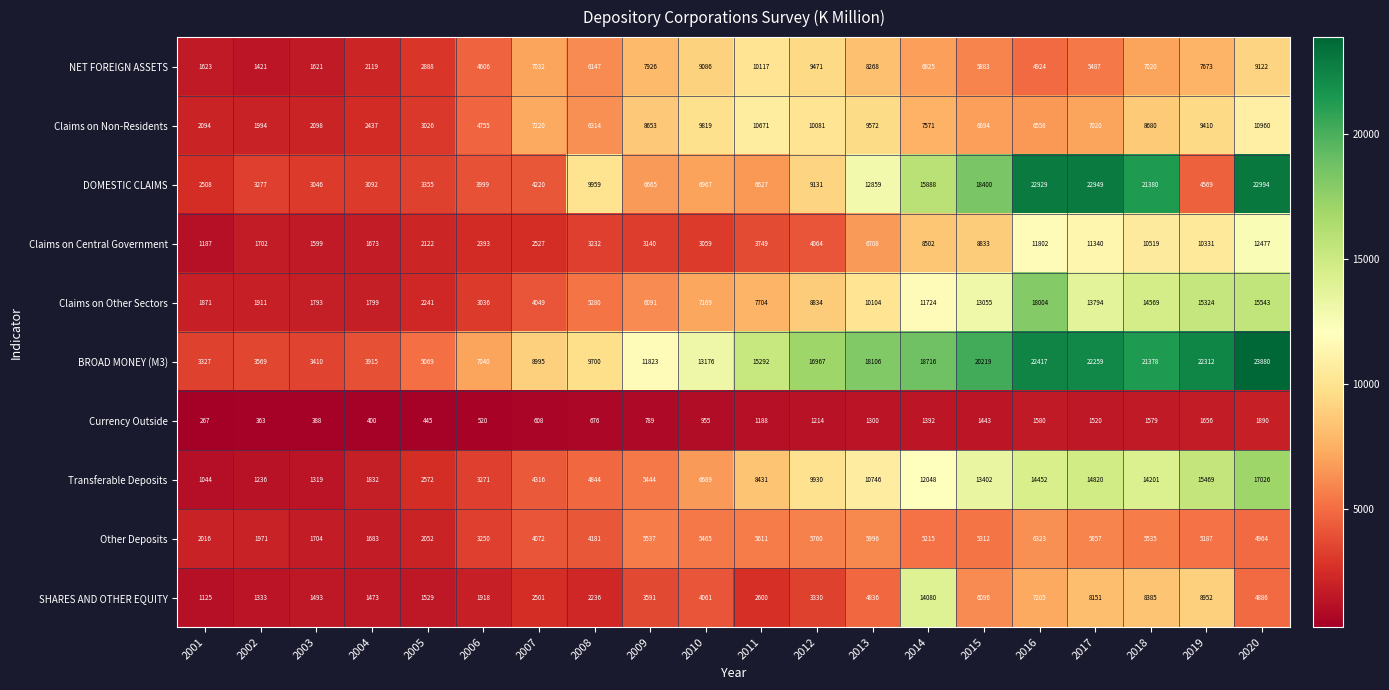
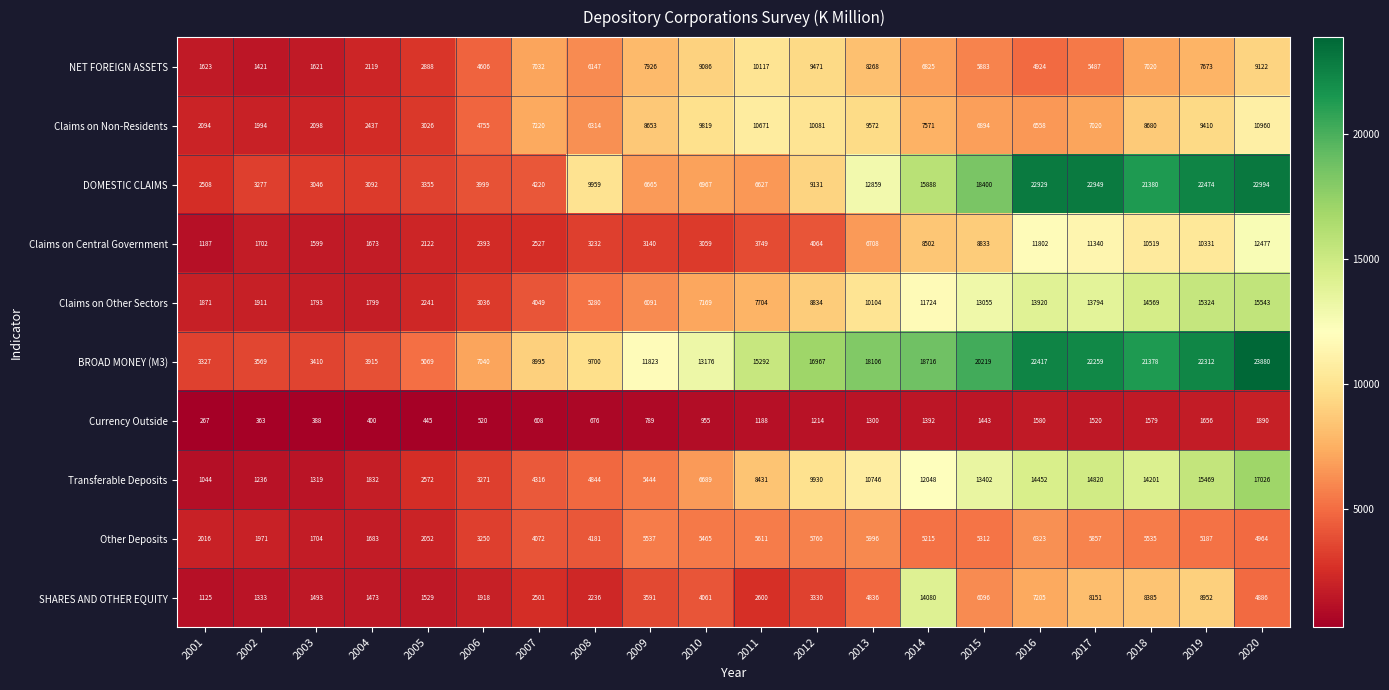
  {
    "NET FOREIGN ASSETS": {
      "2001": 1623,
      "2002": 1421,
      "2003": 1621,
      "2004": 2119,
      "2005": 2888,
      "2006": 4606,
      "2007": 7032,
      "2008": 6147,
      "2009": 7926,
      "2010": 9086,
      "2011": 10117,
      "2012": 9471,
      "2013": 8268,
      "2014": 6825,
      "2015": 5883,
      "2016": 4924,
      "2017": 5487,
      "2018": 7020,
      "2019": 7673,
      "2020": 9122
    },
    "Claims on Non-Residents": {
      "2001": 2094,
      "2002": 1994,
      "2003": 2098,
      "2004": 2437,
      "2005": 3026,
      "2006": 4755,
      "2007": 7220,
      "2008": 6314,
      "2009": 8653,
      "2010": 9819,
      "2011": 10671,
      "2012": 10081,
      "2013": 9572,
      "2014": 7571,
      "2015": 6894,
      "2016": 6558,
      "2017": 7020,
      "2018": 8680,
      "2019": 9410,
      "2020": 10960
    },
    "DOMESTIC CLAIMS": {
      "2001": 2508,
      "2002": 3277,
      "2003": 3046,
      "2004": 3092,
      "2005": 3355,
      "2006": 3999,
      "2007": 4220,
      "2008": 9959,
      "2009": 6665,
      "2010": 6967,
      "2011": 6627,
      "2012": 9131,
      "2013": 12859,
      "2014": 15888,
      "2015": 18400,
      "2016": 22929,
      "2017": 22949,
      "2018": 21380,
-     "2019": 4569,
+     "2019": 22474,
      "2020": 22994
    },
    "Claims on Central Government": {
      "2001": 1187,
      "2002": 1702,
      "2003": 1599,
      "2004": 1673,
      "2005": 2122,
      "2006": 2393,
      "2007": 2527,
      "2008": 3232,
      "2009": 3140,
      "2010": 3059,
      "2011": 3749,
      "2012": 4064,
      "2013": 6708,
      "2014": 8502,
      "2015": 8833,
      "2016": 11802,
      "2017": 11340,
      "2018": 10519,
      "2019": 10331,
      "2020": 12477
    },
    "Claims on Other Sectors": {
      "2001": 1871,
      "2002": 1911,
      "2003": 1793,
      "2004": 1799,
      "2005": 2241,
      "2006": 3036,
      "2007": 4049,
      "2008": 5280,
      "2009": 6091,
      "2010": 7169,
      "2011": 7704,
      "2012": 8834,
      "2013": 10104,
      "2014": 11724,
      "2015": 13055,
-     "2016": 18004,
+     "2016": 13920,
      "2017": 13794,
      "2018": 14569,
      "2019": 15324,
      "2020": 15543
    },
    "BROAD MONEY (M3)": {
      "2001": 3327,
      "2002": 3569,
      "2003": 3410,
      "2004": 3915,
      "2005": 5069,
      "2006": 7040,
      "2007": 8995,
      "2008": 9700,
      "2009": 11823,
      "2010": 13176,
      "2011": 15292,
      "2012": 16967,
      "2013": 18106,
      "2014": 18716,
      "2015": 20219,
      "2016": 22417,
      "2017": 22259,
      "2018": 21378,
      "2019": 22312,
      "2020": 23880
    },
    "Currency Outside": {
      "2001": 267,
      "2002": 363,
      "2003": 388,
      "2004": 400,
      "2005": 445,
      "2006": 520,
      "2007": 608,
      "2008": 676,
      "2009": 789,
      "2010": 955,
      "2011": 1188,
      "2012": 1214,
      "2013": 1300,
      "2014": 1392,
      "2015": 1443,
      "2016": 1580,
      "2017": 1520,
      "2018": 1579,
      "2019": 1656,
      "2020": 1890
    },
    "Transferable Deposits": {
      "2001": 1044,
      "2002": 1236,
      "2003": 1319,
      "2004": 1832,
      "2005": 2572,
      "2006": 3271,
      "2007": 4316,
      "2008": 4844,
      "2009": 5444,
      "2010": 6689,
      "2011": 8431,
      "2012": 9930,
      "2013": 10746,
      "2014": 12048,
      "2015": 13402,
      "2016": 14452,
      "2017": 14820,
      "2018": 14201,
      "2019": 15469,
      "2020": 17026
    },
    "Other Deposits": {
      "2001": 2016,
      "2002": 1971,
      "2003": 1704,
      "2004": 1683,
      "2005": 2052,
      "2006": 3250,
      "2007": 4072,
      "2008": 4181,
      "2009": 5537,
      "2010": 5465,
      "2011": 5611,
      "2012": 5760,
      "2013": 5996,
      "2014": 5215,
      "2015": 5312,
      "2016": 6323,
      "2017": 5857,
      "2018": 5535,
      "2019": 5187,
      "2020": 4964
    },
    "SHARES AND OTHER EQUITY": {
      "2001": 1125,
      "2002": 1333,
      "2003": 1493,
      "2004": 1473,
      "2005": 1529,
      "2006": 1918,
      "2007": 2501,
      "2008": 2236,
      "2009": 3591,
      "2010": 4061,
      "2011": 2600,
      "2012": 3330,
      "2013": 4836,
      "2014": 14080,
      "2015": 6096,
      "2016": 7205,
      "2017": 8151,
      "2018": 8385,
      "2019": 8952,
      "2020": 4886
    }
  }
